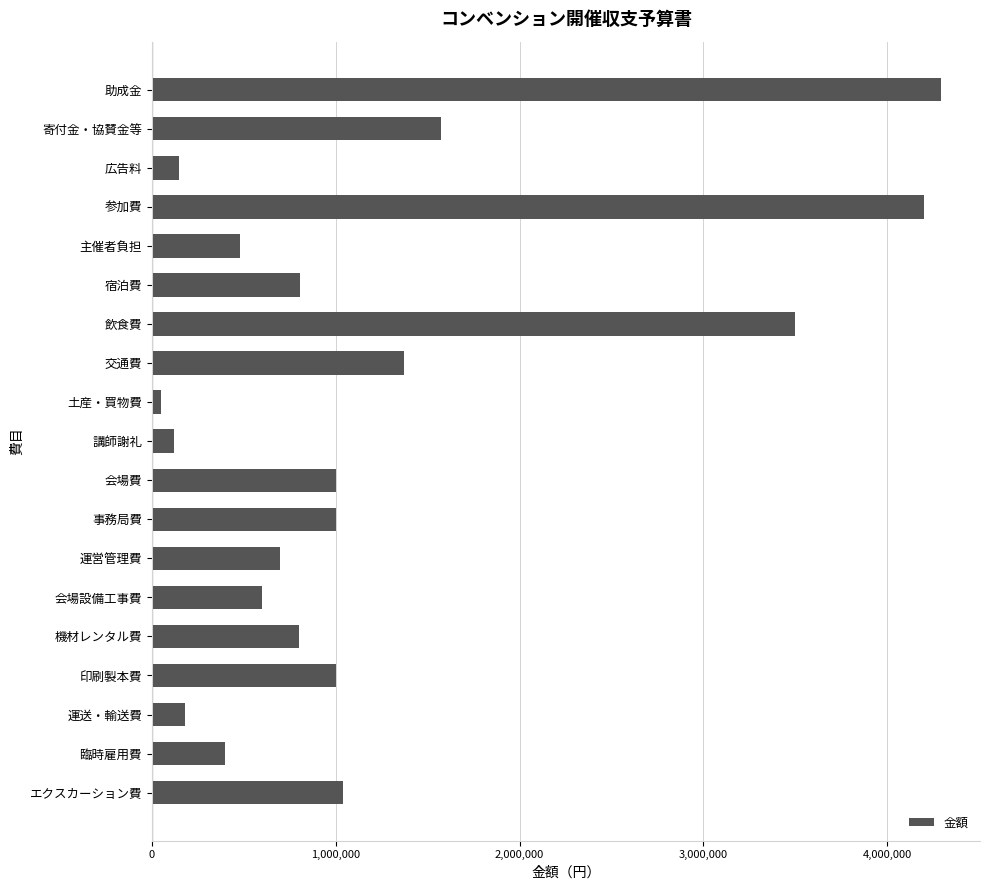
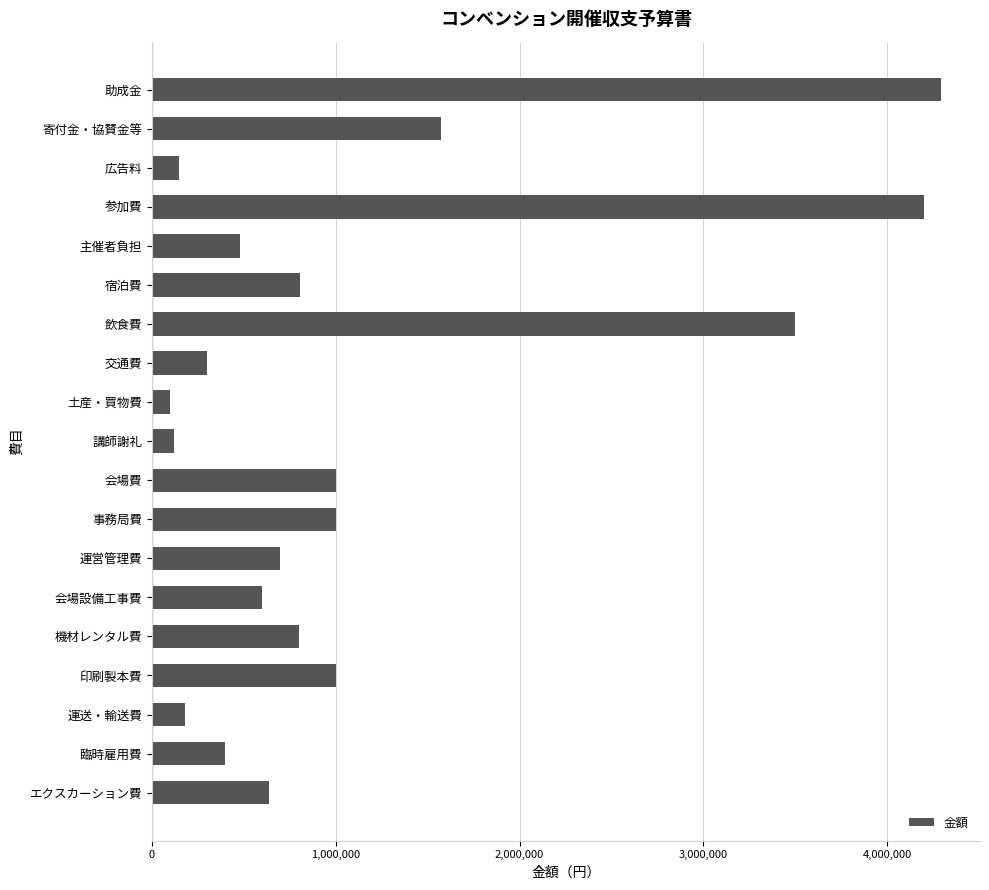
  {
    "助成金": "4,290,000",
    "寄付金・協賛金等": "1,570,000",
    "広告料": "150,000",
    "参加費": "4,200,000",
    "主催者負担": "480,000",
    "宿泊費": "810,000",
    "飲食費": "3,500,000",
-   "交通費": "1,370,000",
-   "土産・買物費": "50,000",
+   "交通費": "300,000",
+   "土産・買物費": "100,000",
    "講師謝礼": "120,000",
    "会場費": "1,000,000",
    "事務局費": "1,000,000",
    "運営管理費": "700,000",
    "会場設備工事費": "600,000",
    "機材レンタル費": "800,000",
    "印刷製本費": "1,000,000",
    "運送・輸送費": "180,000",
    "臨時雇用費": "400,000",
-   "エクスカーション費": "1,040,000"
+   "エクスカーション費": "640,000"
  }
